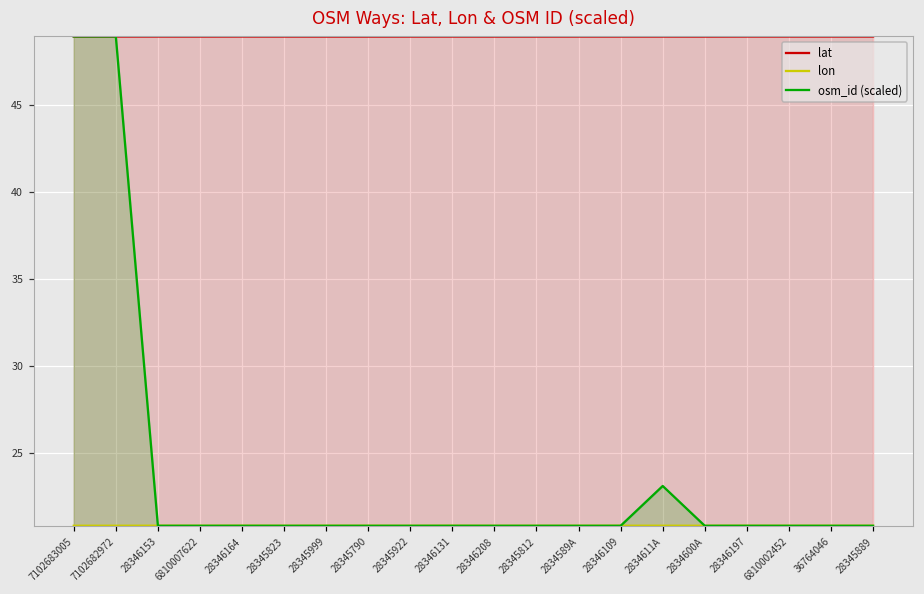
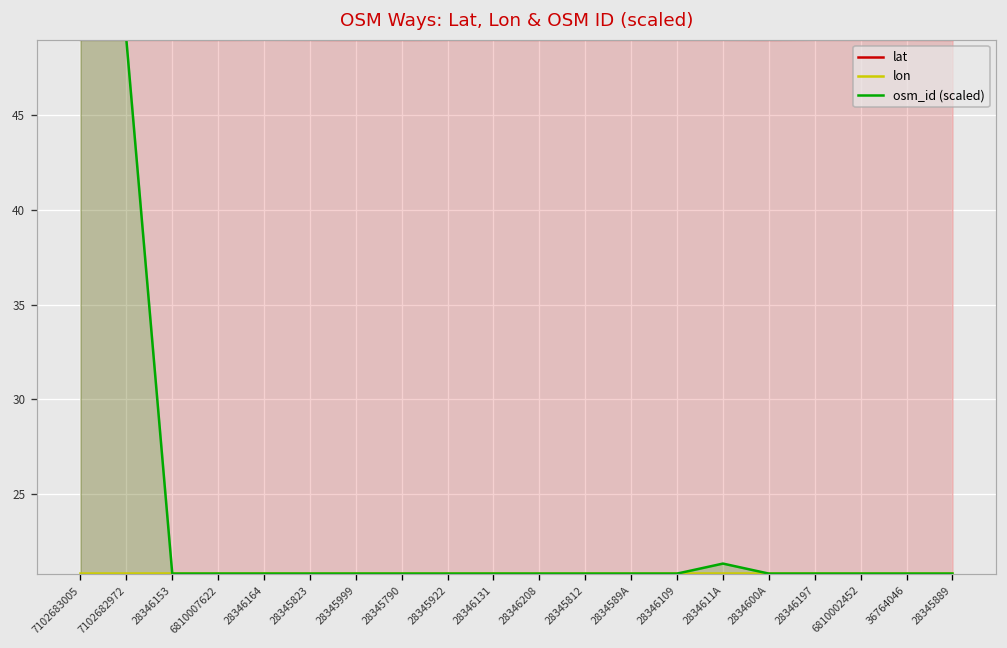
  {
    "lat": {
      "28346153": 49.0,
      "6810007622": 49.0,
      "28346164": 49.0,
      "28345823": 49.0,
      "28345999": 49.0,
      "28345790": 49.0,
      "28345922": 49.0,
      "28346131": 49.0,
      "28346208": 49.0,
      "28345812": 49.0,
      "2834589A": 49.0,
      "28346109": 49.0,
      "2834611A": 49.0,
      "2834600A": 49.0,
      "28346197": 49.0,
      "6810002452": 49.0,
      "36764046": 49.0,
      "28345889": 49.0
    },
    "lon": {
      "7102683005": 20.8,
      "7102682972": 20.8,
      "2834611A": 20.8
    },
    "osm_id (scaled)": {
-     "2834611A": 23.1
+     "2834611A": 21.3
    }
  }
